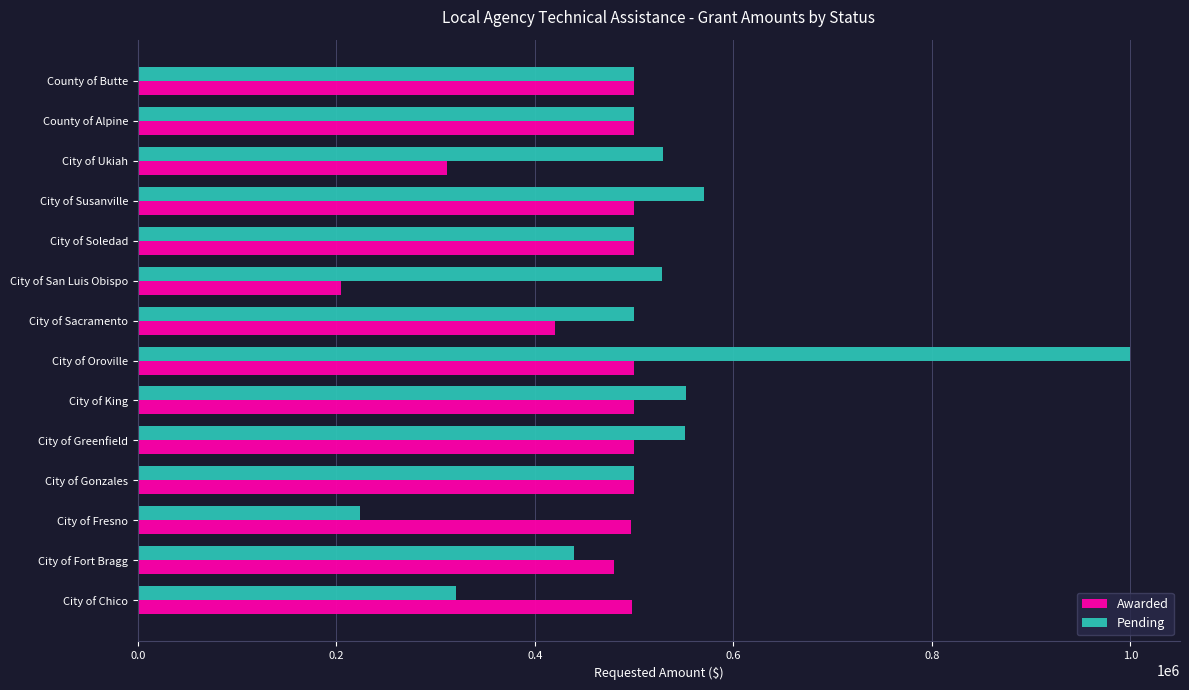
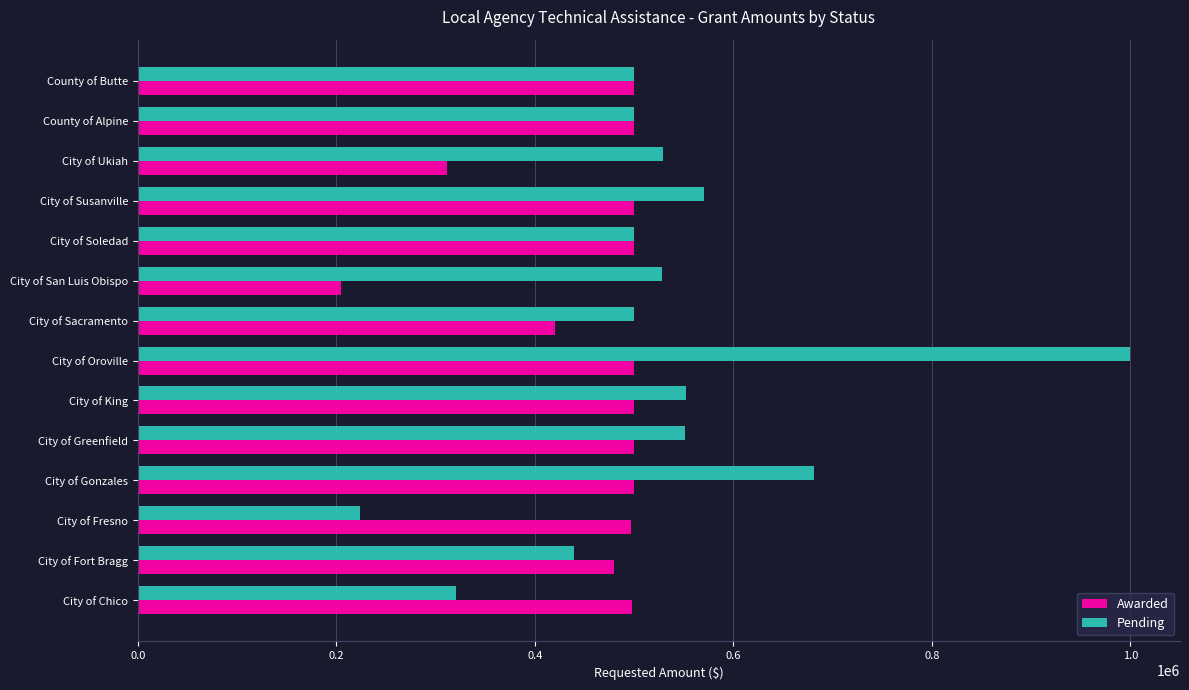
  {
    "Awarded": {
      "County of Butte": 500000,
      "County of Alpine": 500000,
      "City of Ukiah": 310000,
      "City of Susanville": 500000,
      "City of Soledad": 500000,
      "City of San Luis Obispo": 200000,
      "City of Sacramento": 420000,
      "City of Oroville": 500000,
      "City of King": 500000,
      "City of Greenfield": 500000,
      "City of Gonzales": 500000,
      "City of Fresno": 500000,
      "City of Fort Bragg": 480000,
      "City of Chico": 500000
    },
    "Pending": {
      "County of Butte": 500000,
      "County of Alpine": 500000,
      "City of Ukiah": 530000,
      "City of Susanville": 570000,
      "City of Soledad": 500000,
      "City of San Luis Obispo": 530000,
      "City of Sacramento": 500000,
      "City of Oroville": 1000000,
      "City of King": 550000,
      "City of Greenfield": 550000,
-     "City of Gonzales": 500000,
+     "City of Gonzales": 680000,
      "City of Fresno": 220000,
      "City of Fort Bragg": 440000,
      "City of Chico": 320000
    }
  }
